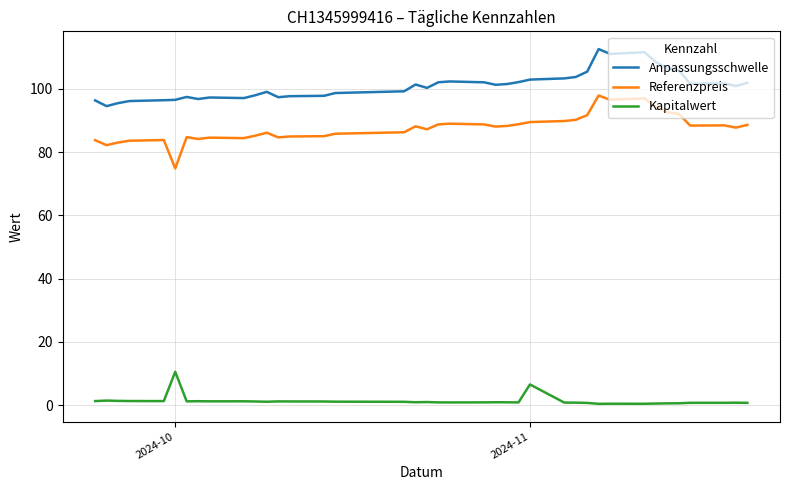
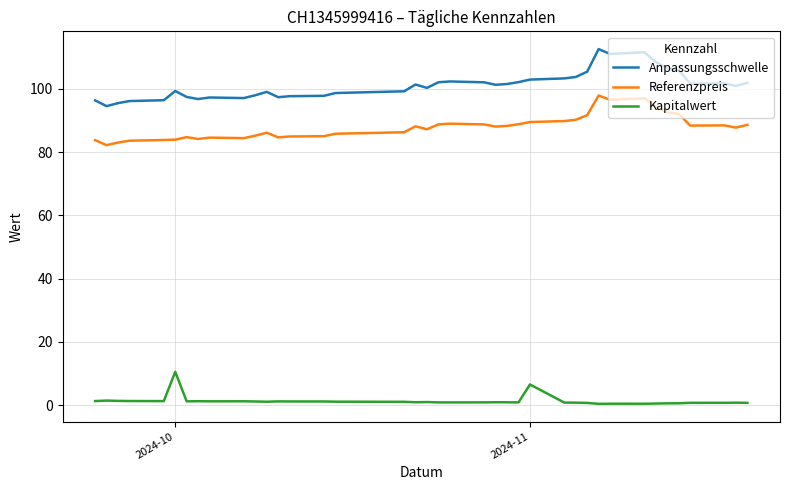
  {
    "Anpassungsschwelle": {
-     "2024-10": 97,
+     "2024-10": 99,
      "2024-11": 103
    },
    "Referenzpreis": {
-     "2024-10": 75,
+     "2024-10": 84,
      "2024-11": 90
    },
    "Kapitalwert": {
      "2024-10": 11,
      "2024-11": 7
    }
  }
